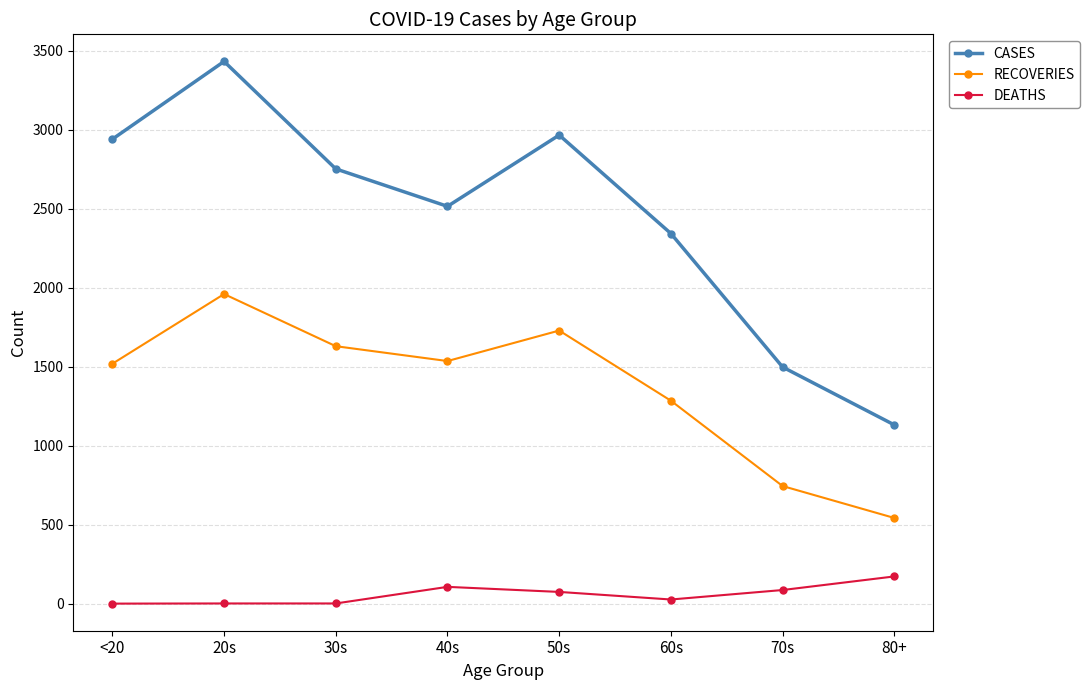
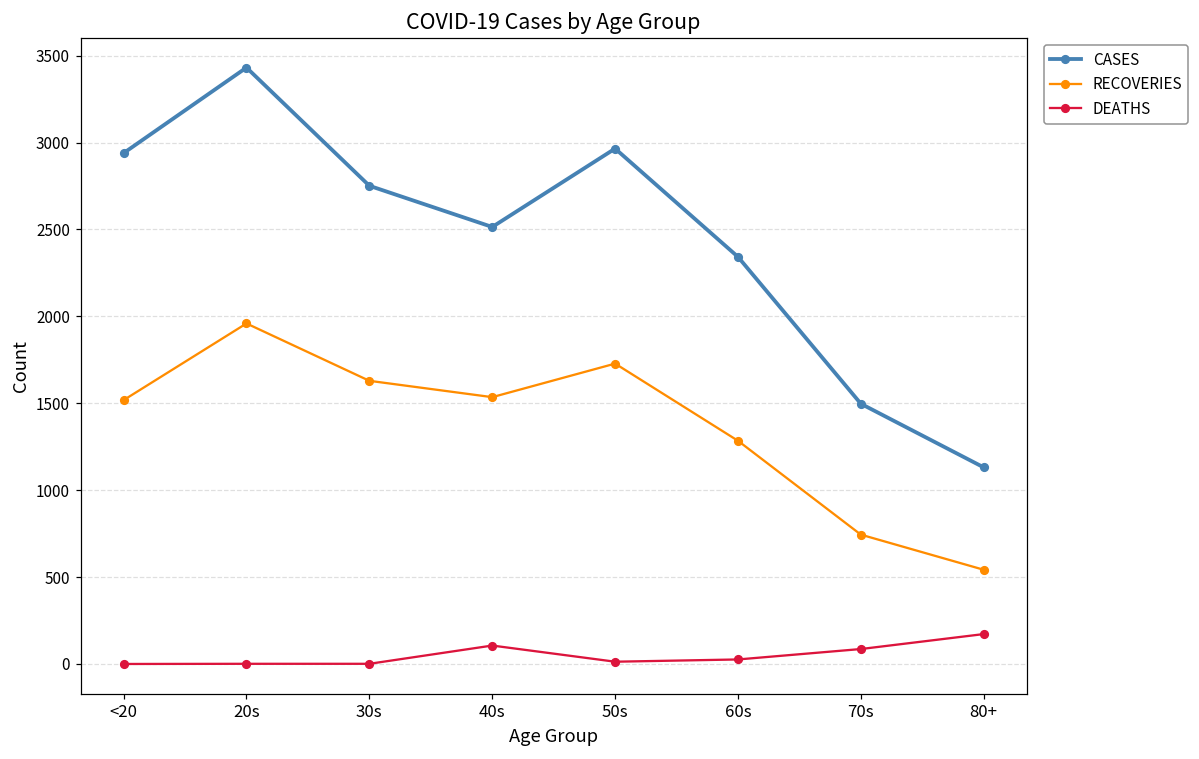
  {
    "CASES": {
      "<20": 2940,
      "20s": 3430,
      "30s": 2750,
      "40s": 2510,
      "50s": 2970,
      "60s": 2340,
      "70s": 1500,
      "80+": 1130
    },
    "RECOVERIES": {
      "<20": 1520,
      "20s": 1960,
      "30s": 1630,
      "40s": 1540,
      "50s": 1730,
      "60s": 1280,
      "70s": 740,
      "80+": 540
    },
    "DEATHS": {
      "<20": 0,
      "20s": 0,
      "30s": 0,
      "40s": 110,
-     "50s": 70,
+     "50s": 10,
      "60s": 30,
      "70s": 90,
      "80+": 170
    }
  }
